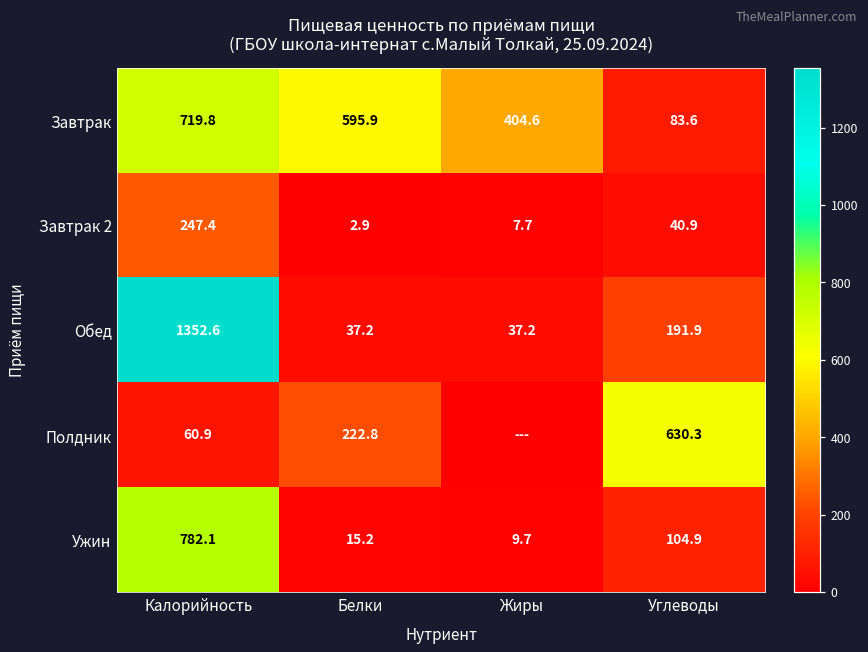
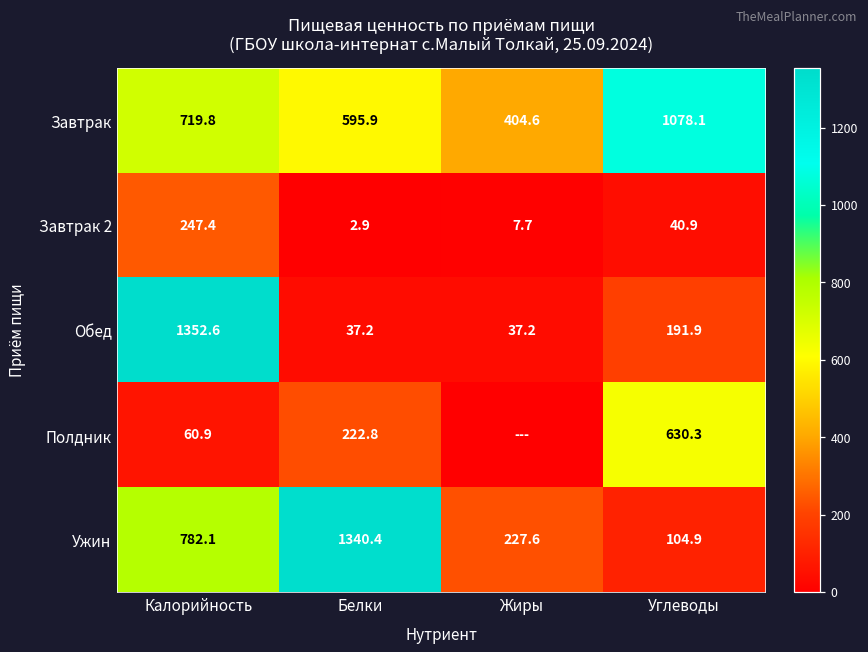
  {
    "Завтрак": {
      "Калорийность": 719.8,
      "Белки": 595.9,
      "Жиры": 404.6,
-     "Углеводы": 83.6
+     "Углеводы": 1078.1
    },
    "Завтрак 2": {
      "Калорийность": 247.4,
      "Белки": 2.9,
      "Жиры": 7.7,
      "Углеводы": 40.9
    },
    "Обед": {
      "Калорийность": 1352.6,
      "Белки": 37.2,
      "Жиры": 37.2,
      "Углеводы": 191.9
    },
    "Полдник": {
      "Калорийность": 60.9,
      "Белки": 222.8,
      "Углеводы": 630.3
    },
    "Ужин": {
      "Калорийность": 782.1,
-     "Белки": 15.2,
-     "Жиры": 9.7,
+     "Белки": 1340.4,
+     "Жиры": 227.6,
      "Углеводы": 104.9
    }
  }
